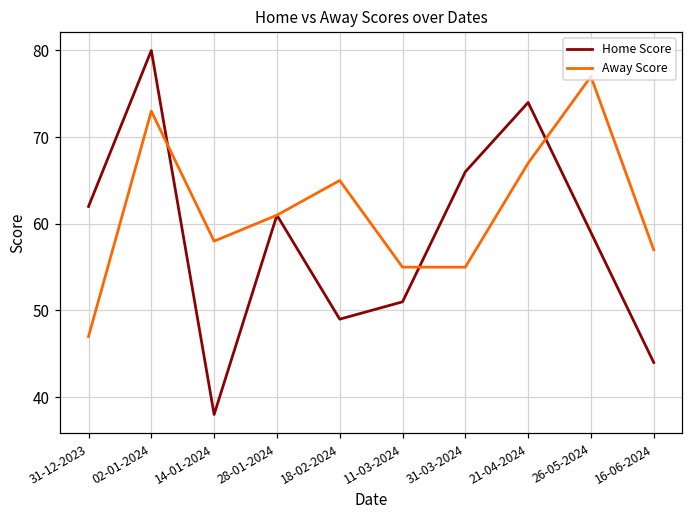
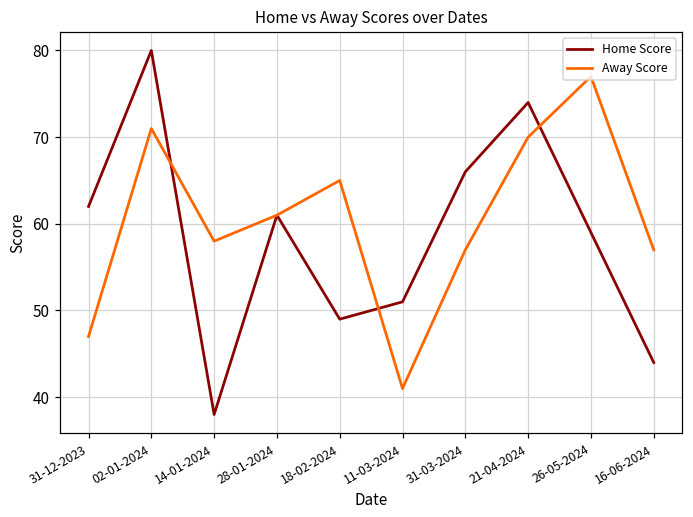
  {
    "Home Score": {
      "31-12-2023": 62,
      "02-01-2024": 80,
      "14-01-2024": 38,
      "18-02-2024": 49,
      "11-03-2024": 51,
      "31-03-2024": 66,
      "21-04-2024": 74,
      "26-05-2024": 59,
      "16-06-2024": 44
    },
    "Away Score": {
      "31-12-2023": 47,
-     "02-01-2024": 73,
+     "02-01-2024": 71,
      "14-01-2024": 58,
      "18-02-2024": 65,
-     "11-03-2024": 55,
-     "31-03-2024": 55,
-     "21-04-2024": 67,
+     "11-03-2024": 41,
+     "31-03-2024": 57,
+     "21-04-2024": 70,
      "26-05-2024": 77,
      "16-06-2024": 57
    }
  }
